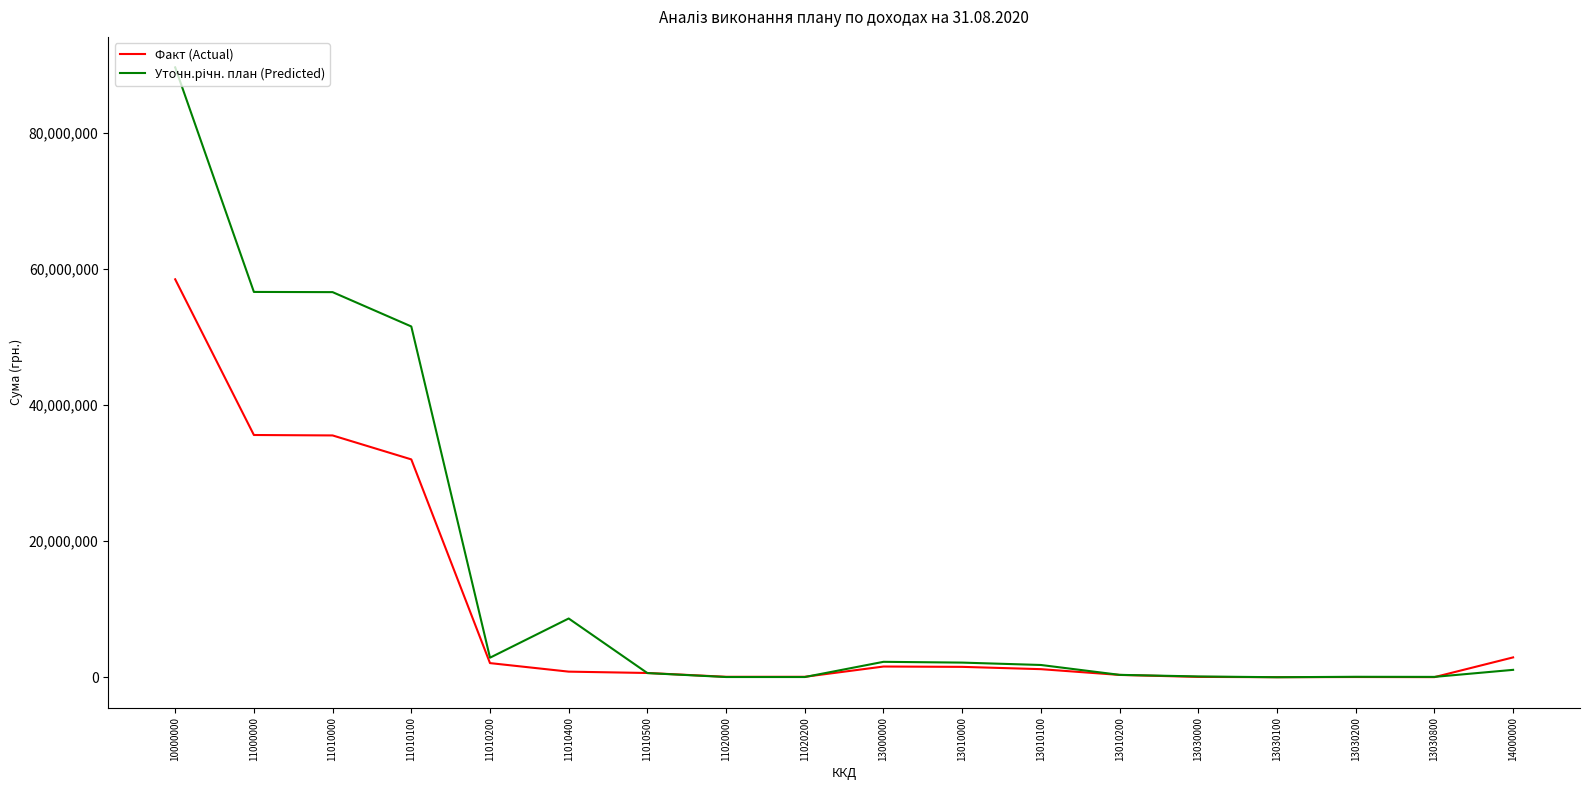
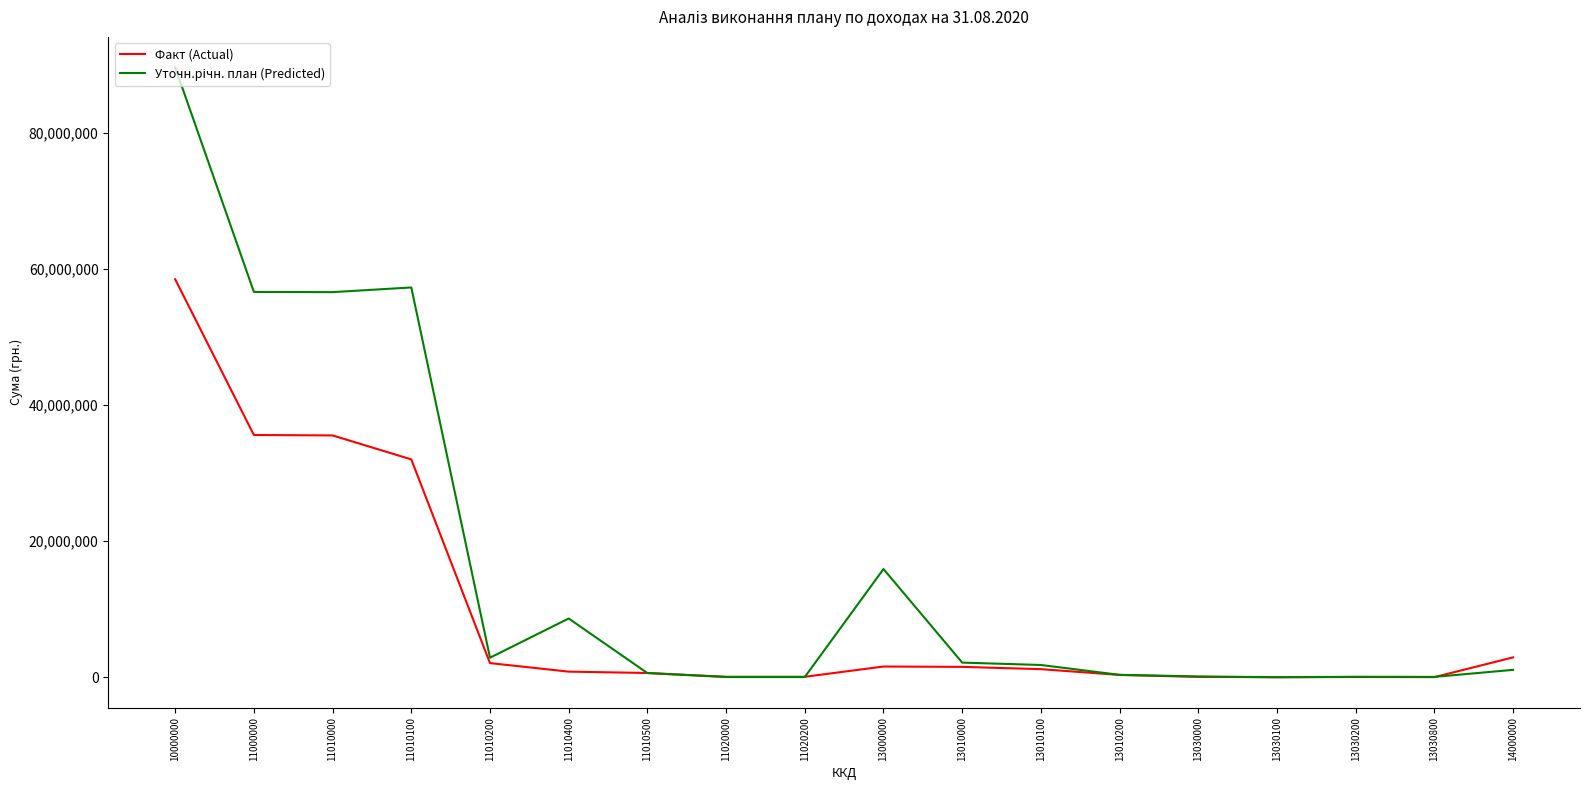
  {
    "Факт (Actual)": {
      "10000000": "58,000,000",
      "11000000": "36,000,000",
      "11010000": "36,000,000",
      "11010100": "32,000,000",
      "11010200": "2,000,000",
      "11010400": "1,000,000",
      "13000000": "2,000,000",
      "13010000": "2,000,000",
      "13010100": "1,000,000",
      "14000000": "3,000,000"
    },
    "Уточн.річн. план (Predicted)": {
      "11000000": "57,000,000",
      "11010000": "57,000,000",
-     "11010100": "52,000,000",
+     "11010100": "57,000,000",
      "11010200": "3,000,000",
      "11010400": "9,000,000",
-     "13000000": "2,000,000",
+     "13000000": "16,000,000",
      "13010000": "2,000,000",
      "13010100": "2,000,000",
      "14000000": "1,000,000"
    }
  }
